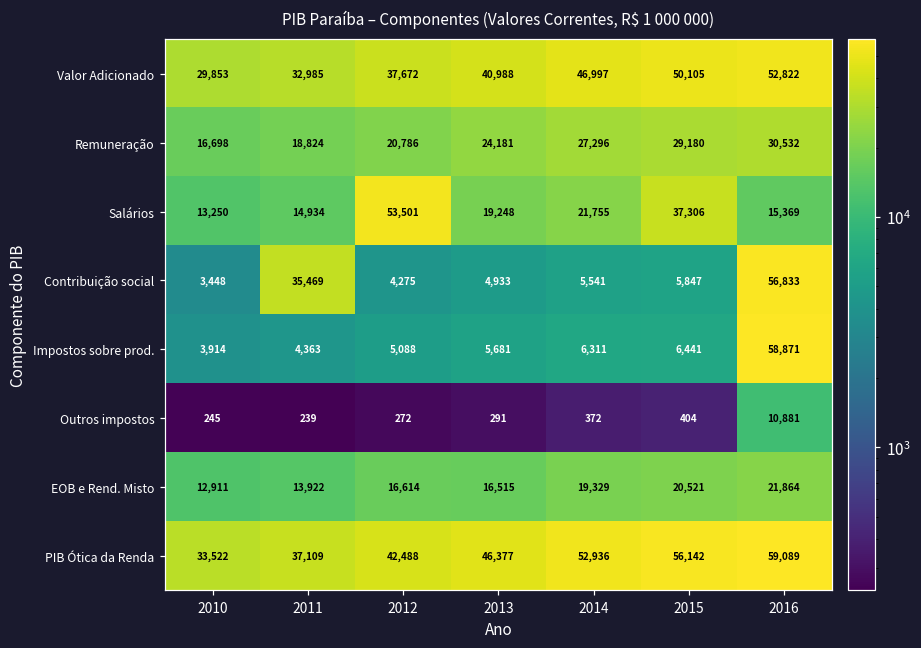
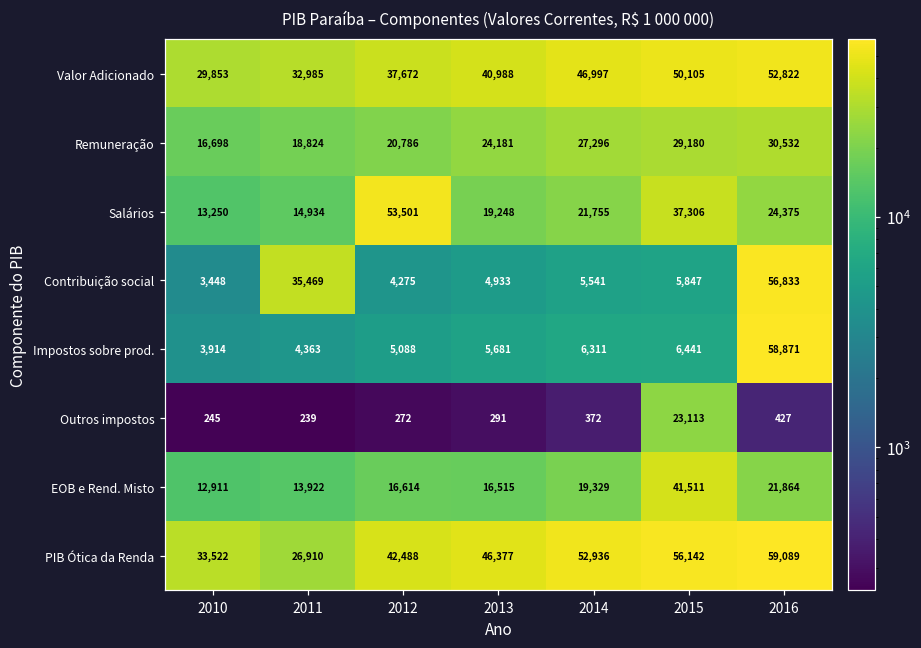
  {
    "Valor Adicionado": {
      "2010": "29,853",
      "2011": "32,985",
      "2012": "37,672",
      "2013": "40,988",
      "2014": "46,997",
      "2015": "50,105",
      "2016": "52,822"
    },
    "Remuneração": {
      "2010": "16,698",
      "2011": "18,824",
      "2012": "20,786",
      "2013": "24,181",
      "2014": "27,296",
      "2015": "29,180",
      "2016": "30,532"
    },
    "Salários": {
      "2010": "13,250",
      "2011": "14,934",
      "2012": "53,501",
      "2013": "19,248",
      "2014": "21,755",
      "2015": "37,306",
-     "2016": "15,369"
+     "2016": "24,375"
    },
    "Contribuição social": {
      "2010": "3,448",
      "2011": "35,469",
      "2012": "4,275",
      "2013": "4,933",
      "2014": "5,541",
      "2015": "5,847",
      "2016": "56,833"
    },
    "Impostos sobre prod.": {
      "2010": "3,914",
      "2011": "4,363",
      "2012": "5,088",
      "2013": "5,681",
      "2014": "6,311",
      "2015": "6,441",
      "2016": "58,871"
    },
    "Outros impostos": {
      "2010": "245",
      "2011": "239",
      "2012": "272",
      "2013": "291",
      "2014": "372",
-     "2015": "404",
-     "2016": "10,881"
+     "2015": "23,113",
+     "2016": "427"
    },
    "EOB e Rend. Misto": {
      "2010": "12,911",
      "2011": "13,922",
      "2012": "16,614",
      "2013": "16,515",
      "2014": "19,329",
-     "2015": "20,521",
+     "2015": "41,511",
      "2016": "21,864"
    },
    "PIB Ótica da Renda": {
      "2010": "33,522",
-     "2011": "37,109",
+     "2011": "26,910",
      "2012": "42,488",
      "2013": "46,377",
      "2014": "52,936",
      "2015": "56,142",
      "2016": "59,089"
    }
  }
